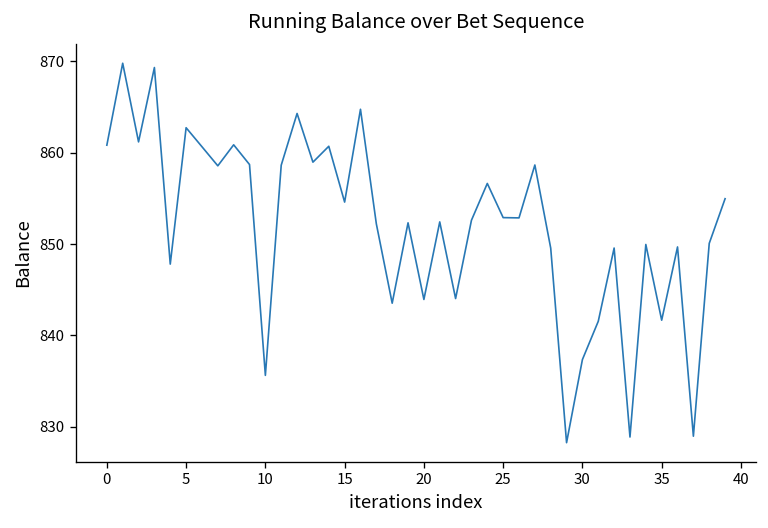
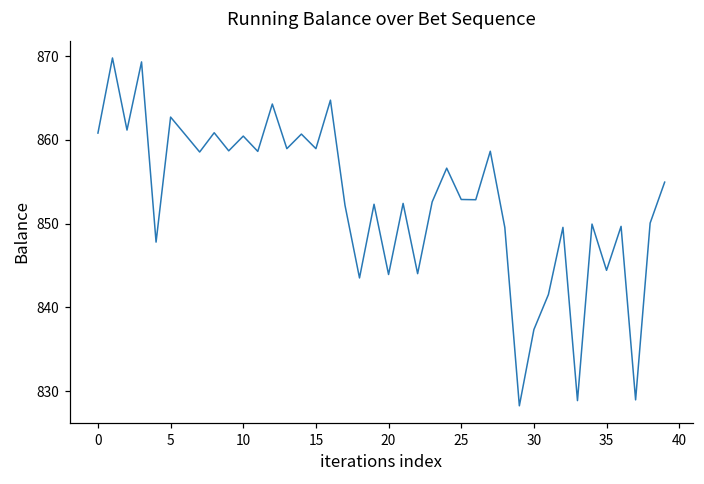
  {
    "0": 861,
    "5": 863,
-   "10": 836,
-   "15": 855,
+   "10": 860,
+   "15": 859,
    "20": 844,
    "25": 853,
    "30": 837,
-   "35": 842
+   "35": 844
  }
